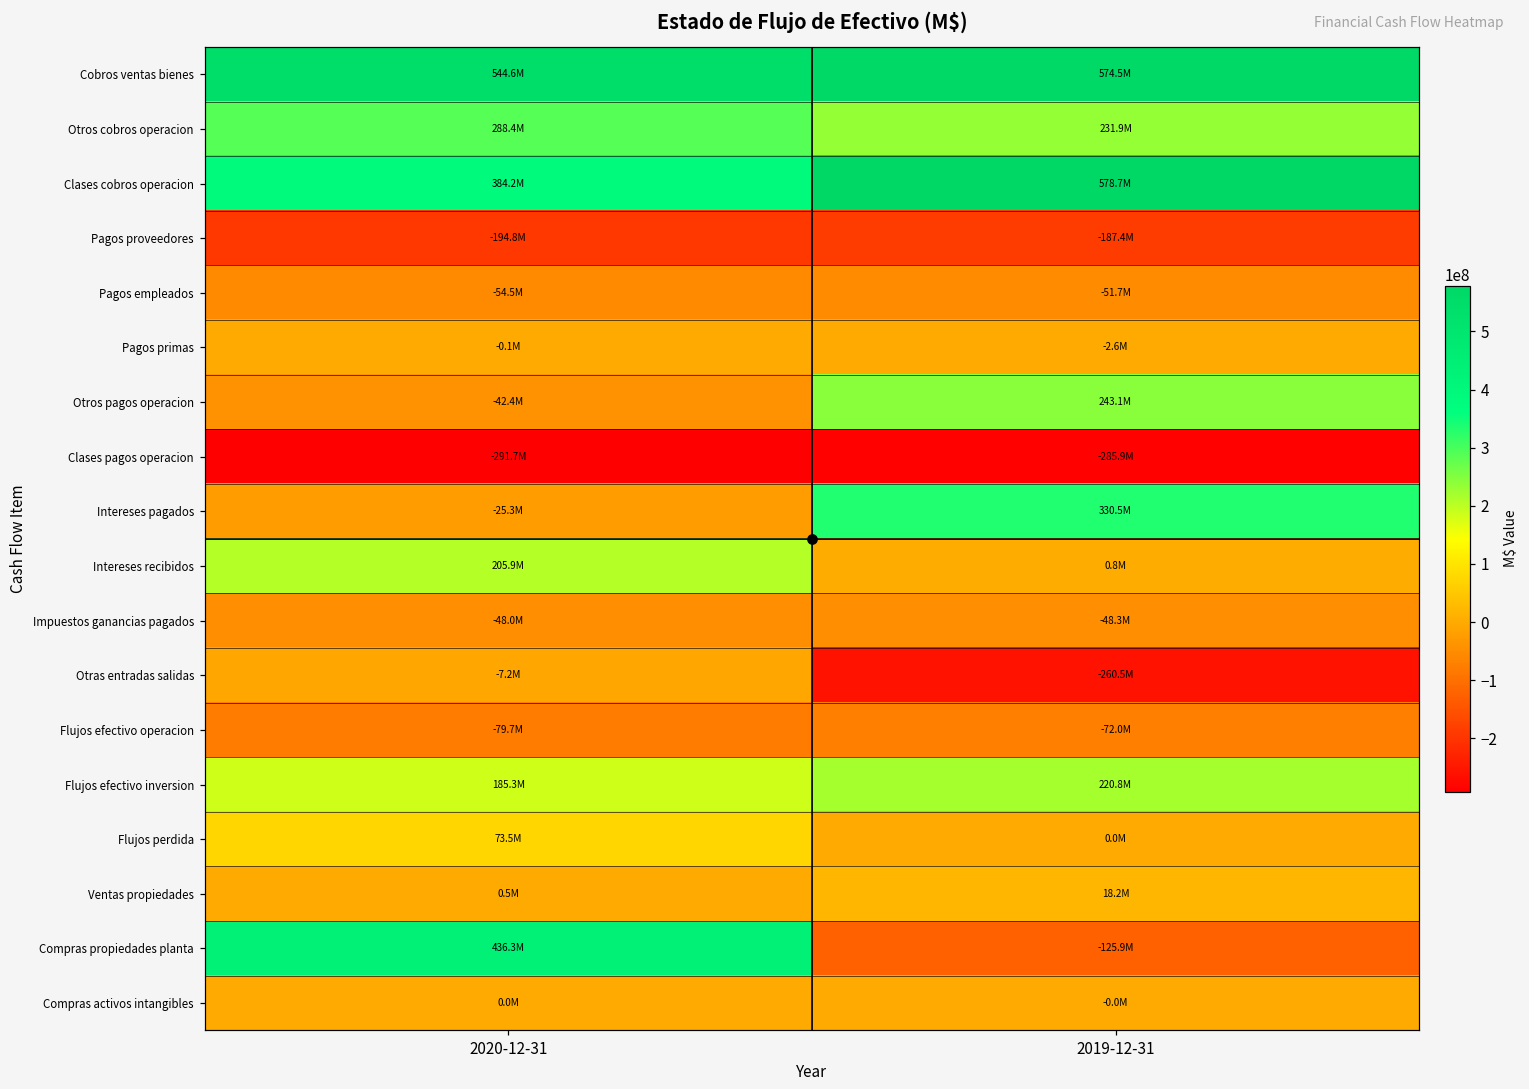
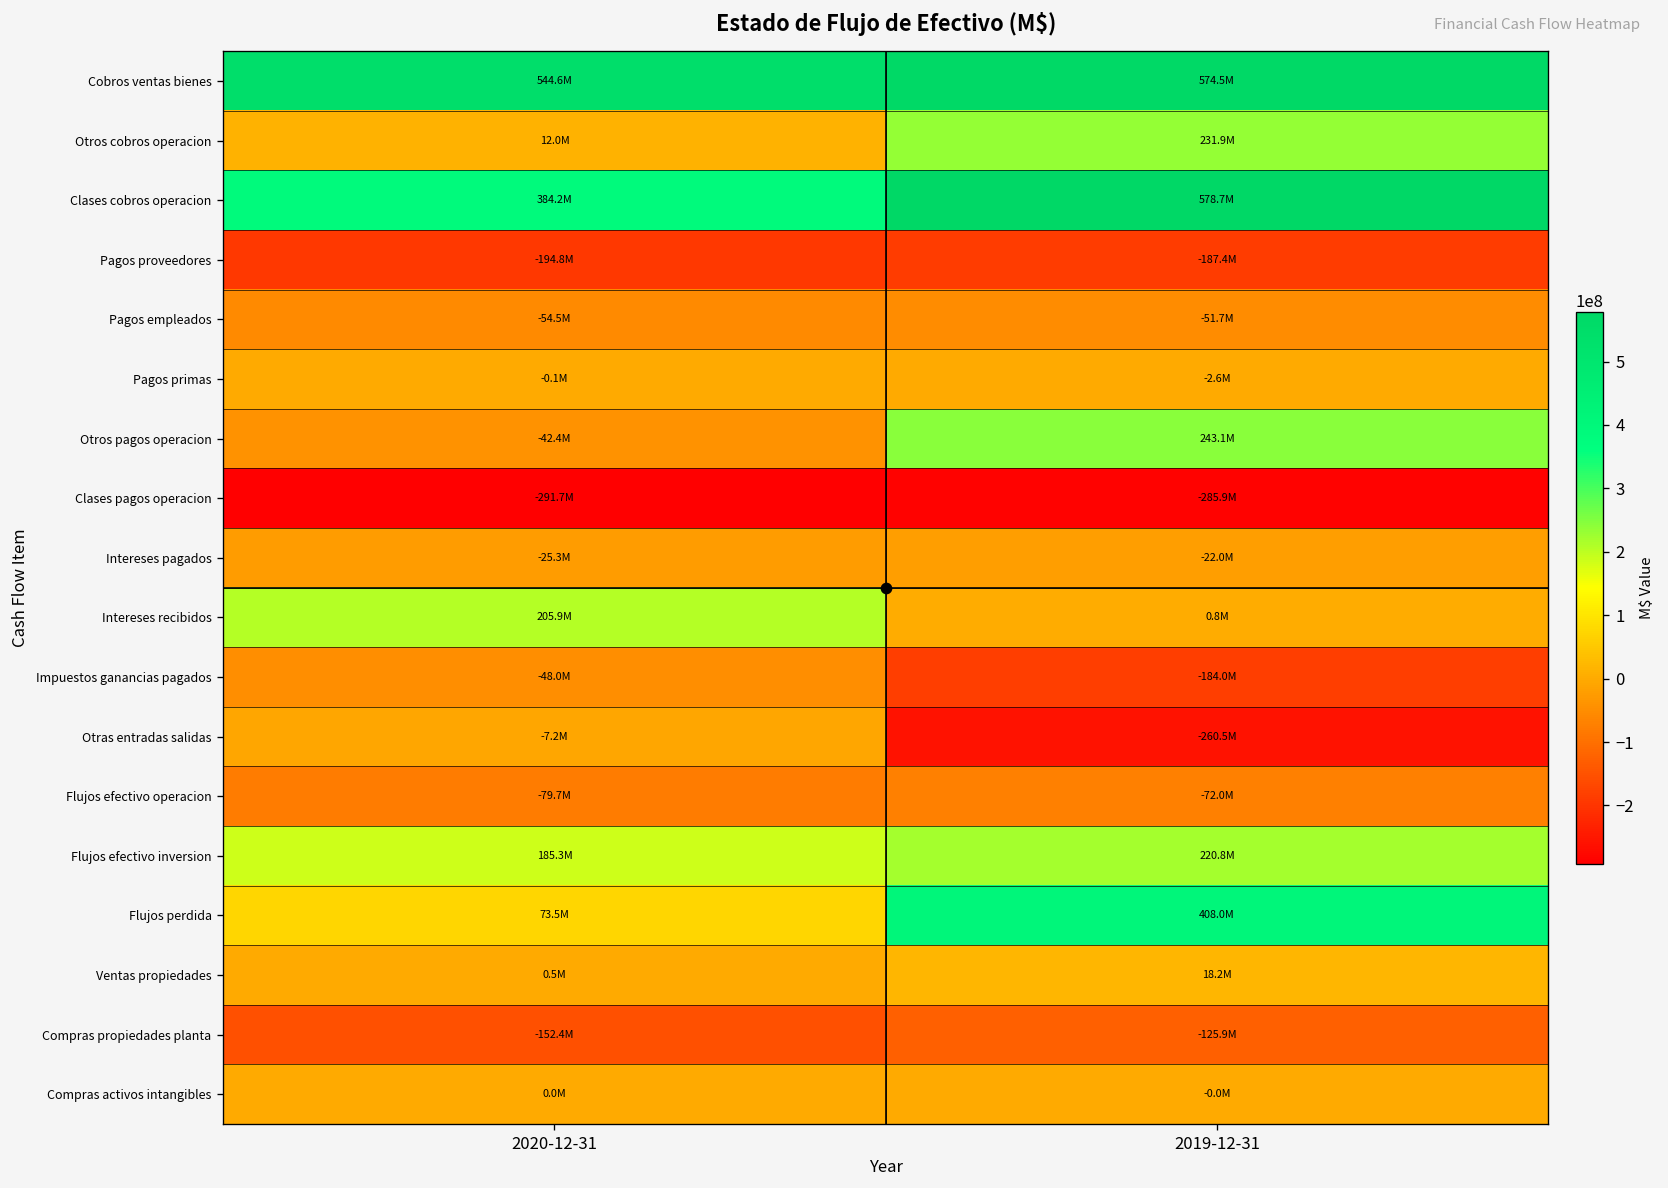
  {
    "Cobros ventas bienes": {
      "2020-12-31": "544.6M",
      "2019-12-31": "574.5M"
    },
    "Otros cobros operacion": {
-     "2020-12-31": "288.4M",
+     "2020-12-31": "12.0M",
      "2019-12-31": "231.9M"
    },
    "Clases cobros operacion": {
      "2020-12-31": "384.2M",
      "2019-12-31": "578.7M"
    },
    "Pagos proveedores": {
      "2020-12-31": "-194.8M",
      "2019-12-31": "-187.4M"
    },
    "Pagos empleados": {
      "2020-12-31": "-54.5M",
      "2019-12-31": "-51.7M"
    },
    "Pagos primas": {
      "2020-12-31": "-0.1M",
      "2019-12-31": "-2.6M"
    },
    "Otros pagos operacion": {
      "2020-12-31": "-42.4M",
      "2019-12-31": "243.1M"
    },
    "Clases pagos operacion": {
      "2020-12-31": "-291.7M",
      "2019-12-31": "-285.9M"
    },
    "Intereses pagados": {
      "2020-12-31": "-25.3M",
-     "2019-12-31": "330.5M"
+     "2019-12-31": "-22.0M"
    },
    "Intereses recibidos": {
      "2020-12-31": "205.9M",
      "2019-12-31": "0.8M"
    },
    "Impuestos ganancias pagados": {
      "2020-12-31": "-48.0M",
-     "2019-12-31": "-48.3M"
+     "2019-12-31": "-184.0M"
    },
    "Otras entradas salidas": {
      "2020-12-31": "-7.2M",
      "2019-12-31": "-260.5M"
    },
    "Flujos efectivo operacion": {
      "2020-12-31": "-79.7M",
      "2019-12-31": "-72.0M"
    },
    "Flujos efectivo inversion": {
      "2020-12-31": "185.3M",
      "2019-12-31": "220.8M"
    },
    "Flujos perdida": {
      "2020-12-31": "73.5M",
-     "2019-12-31": "0.0M"
+     "2019-12-31": "408.0M"
    },
    "Ventas propiedades": {
      "2020-12-31": "0.5M",
      "2019-12-31": "18.2M"
    },
    "Compras propiedades planta": {
-     "2020-12-31": "436.3M",
+     "2020-12-31": "-152.4M",
      "2019-12-31": "-125.9M"
    },
    "Compras activos intangibles": {
      "2020-12-31": "0.0M",
      "2019-12-31": "-0.0M"
    }
  }
